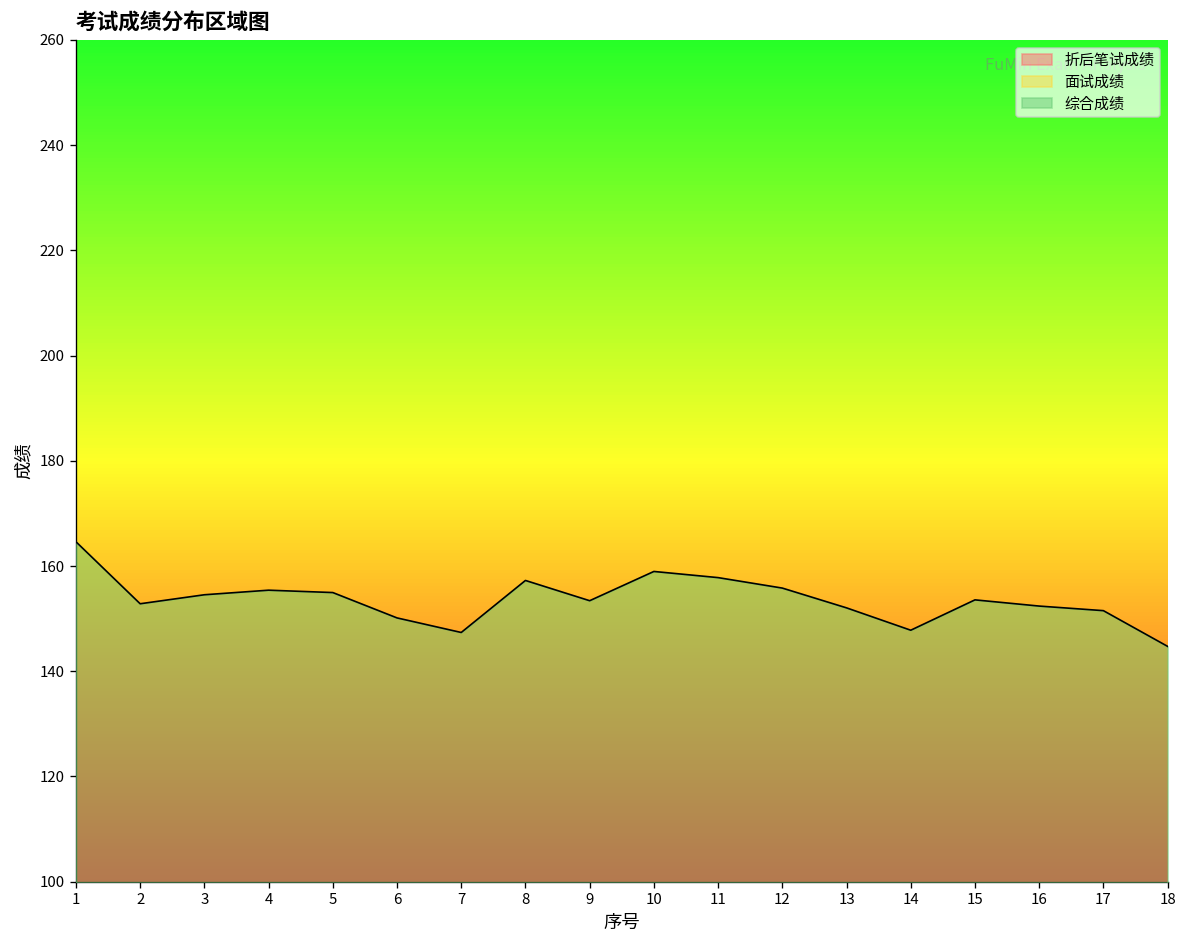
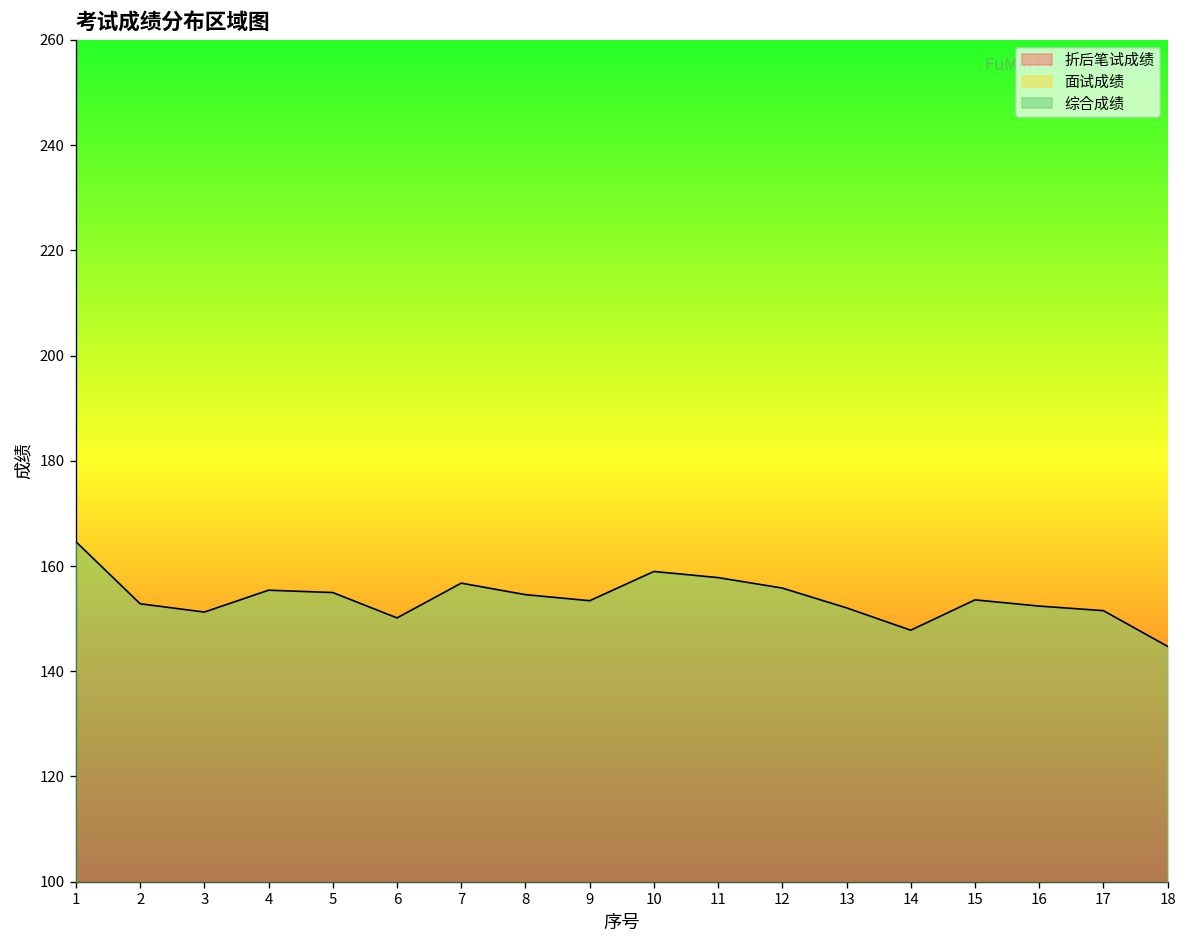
  {
    "综合成绩": {
      "1": 165,
      "2": 153,
-     "3": 155,
+     "3": 151,
      "4": 155,
      "5": 155,
      "6": 150,
-     "7": 147,
-     "8": 157,
+     "7": 157,
+     "8": 155,
      "9": 153,
      "10": 159,
      "11": 158,
      "12": 156,
      "13": 152,
      "14": 148,
      "15": 154,
      "16": 152,
      "17": 152,
      "18": 145
    }
  }
